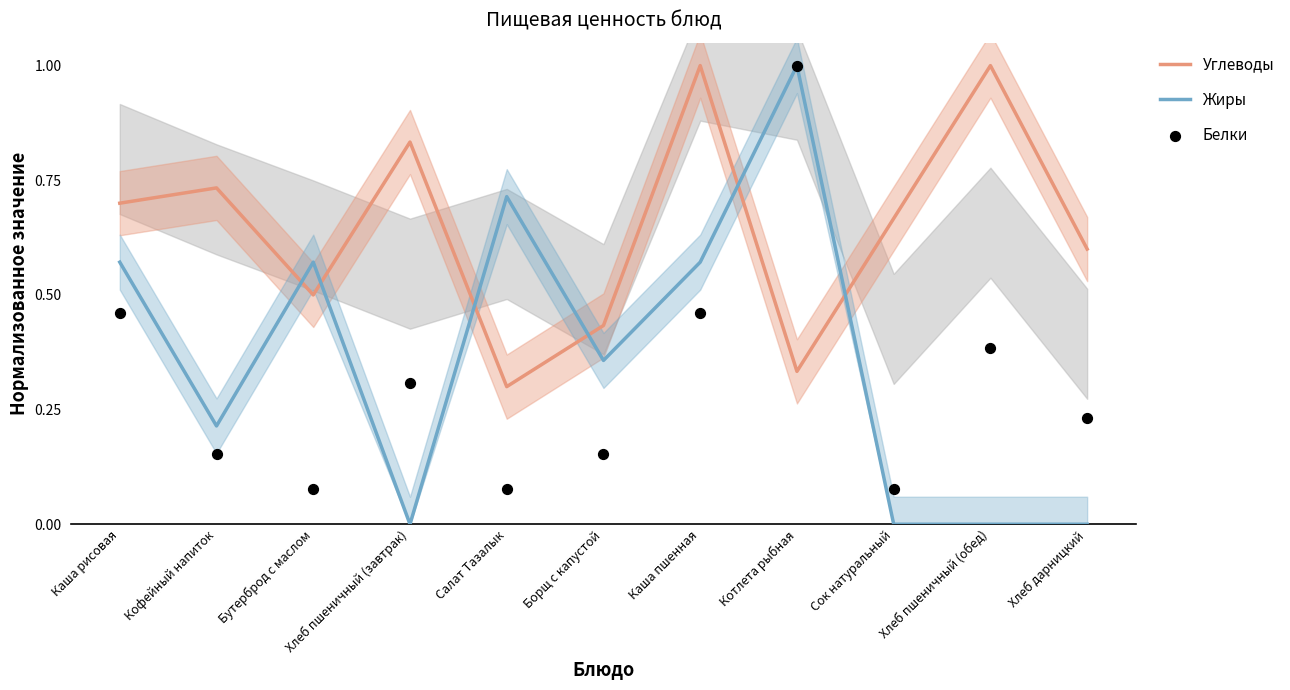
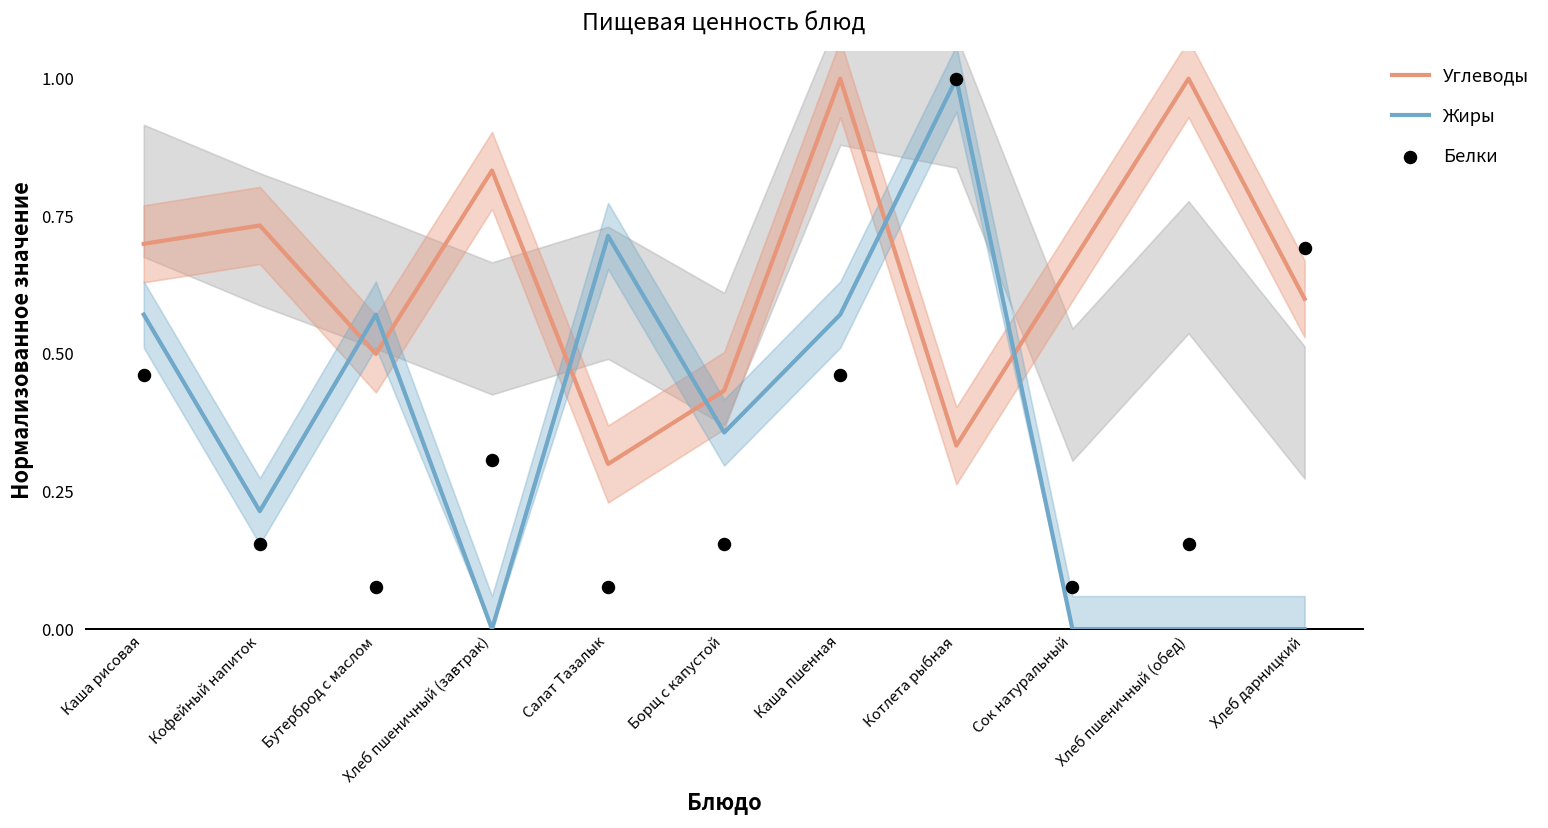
  {
    "Белки": {
-     "Хлеб пшеничный (обед)": 0.38,
-     "Хлеб дарницкий": 0.23
+     "Хлеб пшеничный (обед)": 0.15,
+     "Хлеб дарницкий": 0.69
    }
  }
